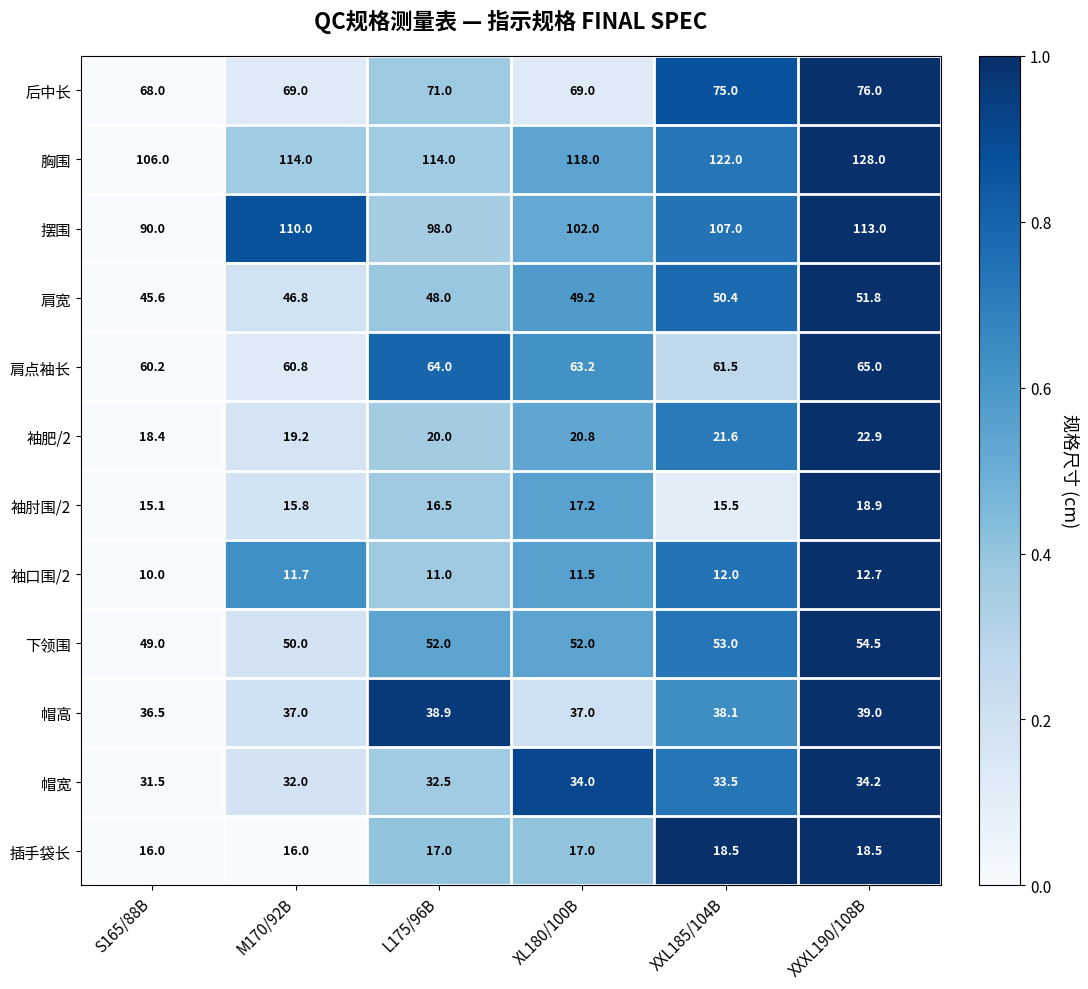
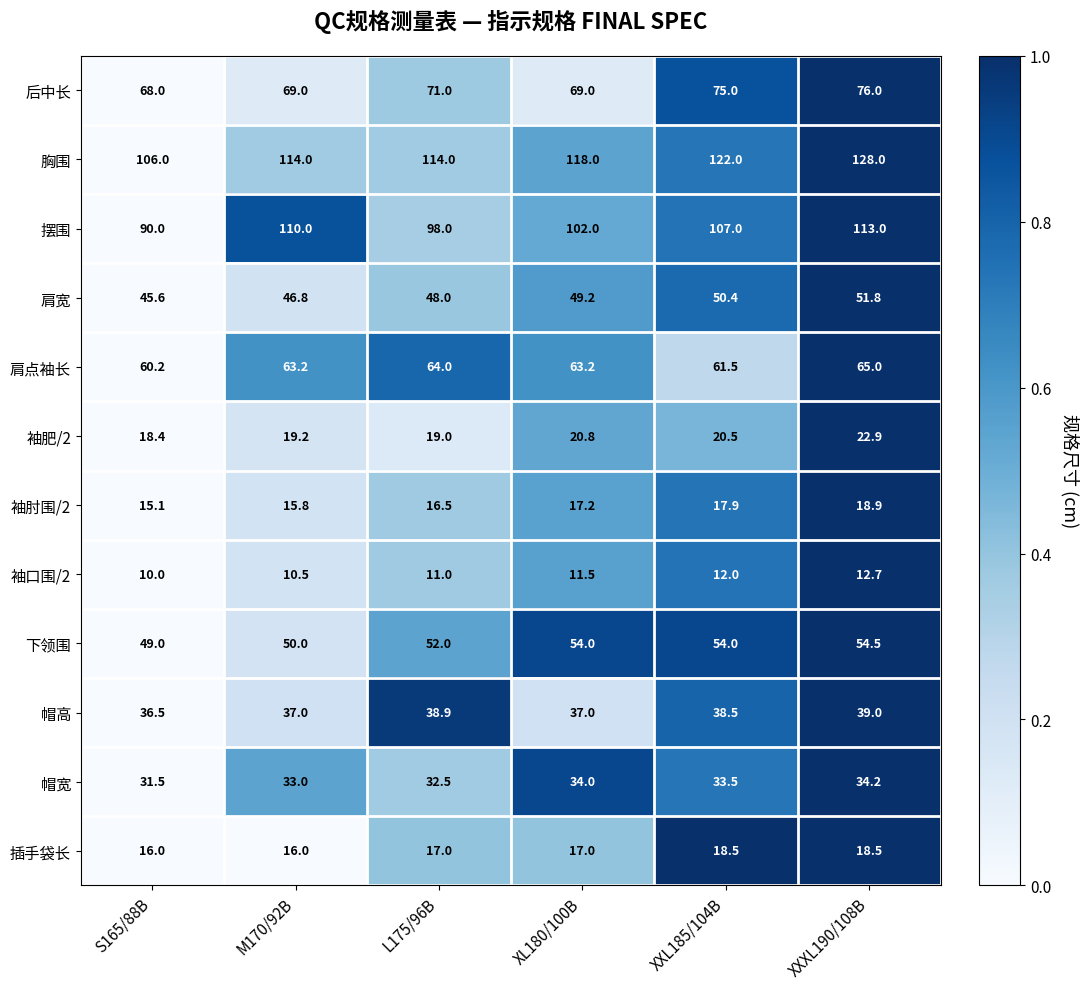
  {
    "后中长": {
      "S165/88B": 68.0,
      "M170/92B": 69.0,
      "L175/96B": 71.0,
      "XL180/100B": 69.0,
      "XXL185/104B": 75.0,
      "XXXL190/108B": 76.0
    },
    "胸围": {
      "S165/88B": 106.0,
      "M170/92B": 114.0,
      "L175/96B": 114.0,
      "XL180/100B": 118.0,
      "XXL185/104B": 122.0,
      "XXXL190/108B": 128.0
    },
    "摆围": {
      "S165/88B": 90.0,
      "M170/92B": 110.0,
      "L175/96B": 98.0,
      "XL180/100B": 102.0,
      "XXL185/104B": 107.0,
      "XXXL190/108B": 113.0
    },
    "肩宽": {
      "S165/88B": 45.6,
      "M170/92B": 46.8,
      "L175/96B": 48.0,
      "XL180/100B": 49.2,
      "XXL185/104B": 50.4,
      "XXXL190/108B": 51.8
    },
    "肩点袖长": {
      "S165/88B": 60.2,
-     "M170/92B": 60.8,
+     "M170/92B": 63.2,
      "L175/96B": 64.0,
      "XL180/100B": 63.2,
      "XXL185/104B": 61.5,
      "XXXL190/108B": 65.0
    },
    "袖肥/2": {
      "S165/88B": 18.4,
      "M170/92B": 19.2,
-     "L175/96B": 20.0,
+     "L175/96B": 19.0,
      "XL180/100B": 20.8,
-     "XXL185/104B": 21.6,
+     "XXL185/104B": 20.5,
      "XXXL190/108B": 22.9
    },
    "袖肘围/2": {
      "S165/88B": 15.1,
      "M170/92B": 15.8,
      "L175/96B": 16.5,
      "XL180/100B": 17.2,
-     "XXL185/104B": 15.5,
+     "XXL185/104B": 17.9,
      "XXXL190/108B": 18.9
    },
    "袖口围/2": {
      "S165/88B": 10.0,
-     "M170/92B": 11.7,
+     "M170/92B": 10.5,
      "L175/96B": 11.0,
      "XL180/100B": 11.5,
      "XXL185/104B": 12.0,
      "XXXL190/108B": 12.7
    },
    "下领围": {
      "S165/88B": 49.0,
      "M170/92B": 50.0,
      "L175/96B": 52.0,
-     "XL180/100B": 52.0,
-     "XXL185/104B": 53.0,
+     "XL180/100B": 54.0,
+     "XXL185/104B": 54.0,
      "XXXL190/108B": 54.5
    },
    "帽高": {
      "S165/88B": 36.5,
      "M170/92B": 37.0,
      "L175/96B": 38.9,
      "XL180/100B": 37.0,
-     "XXL185/104B": 38.1,
+     "XXL185/104B": 38.5,
      "XXXL190/108B": 39.0
    },
    "帽宽": {
      "S165/88B": 31.5,
-     "M170/92B": 32.0,
+     "M170/92B": 33.0,
      "L175/96B": 32.5,
      "XL180/100B": 34.0,
      "XXL185/104B": 33.5,
      "XXXL190/108B": 34.2
    },
    "插手袋长": {
      "S165/88B": 16.0,
      "M170/92B": 16.0,
      "L175/96B": 17.0,
      "XL180/100B": 17.0,
      "XXL185/104B": 18.5,
      "XXXL190/108B": 18.5
    }
  }
